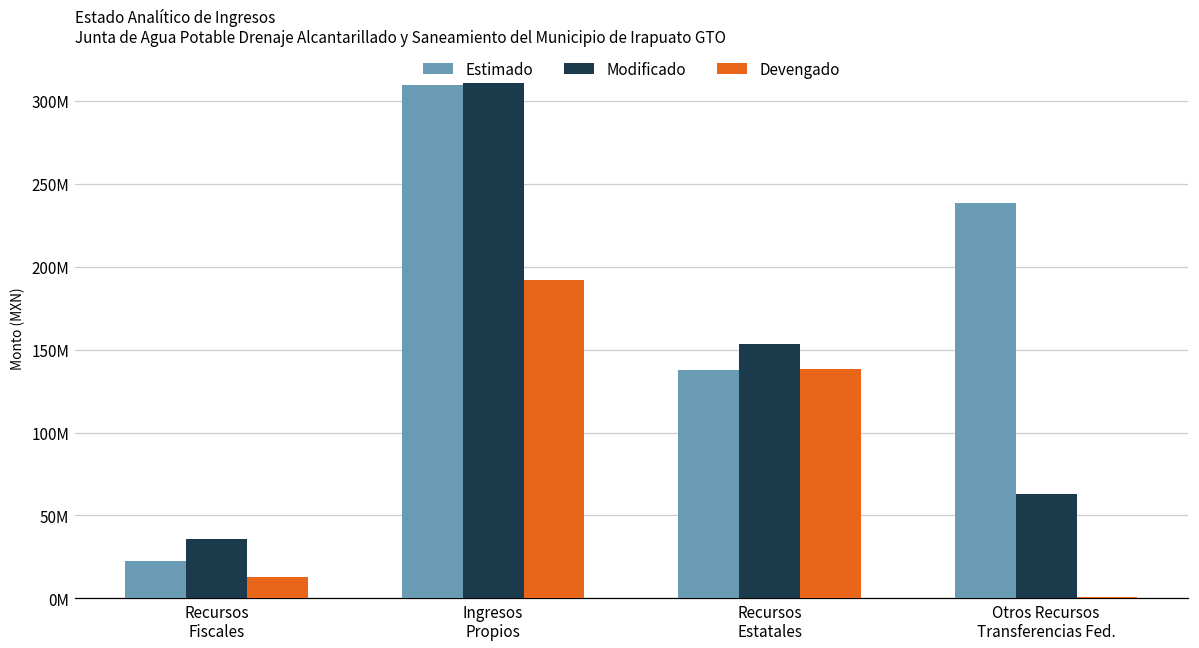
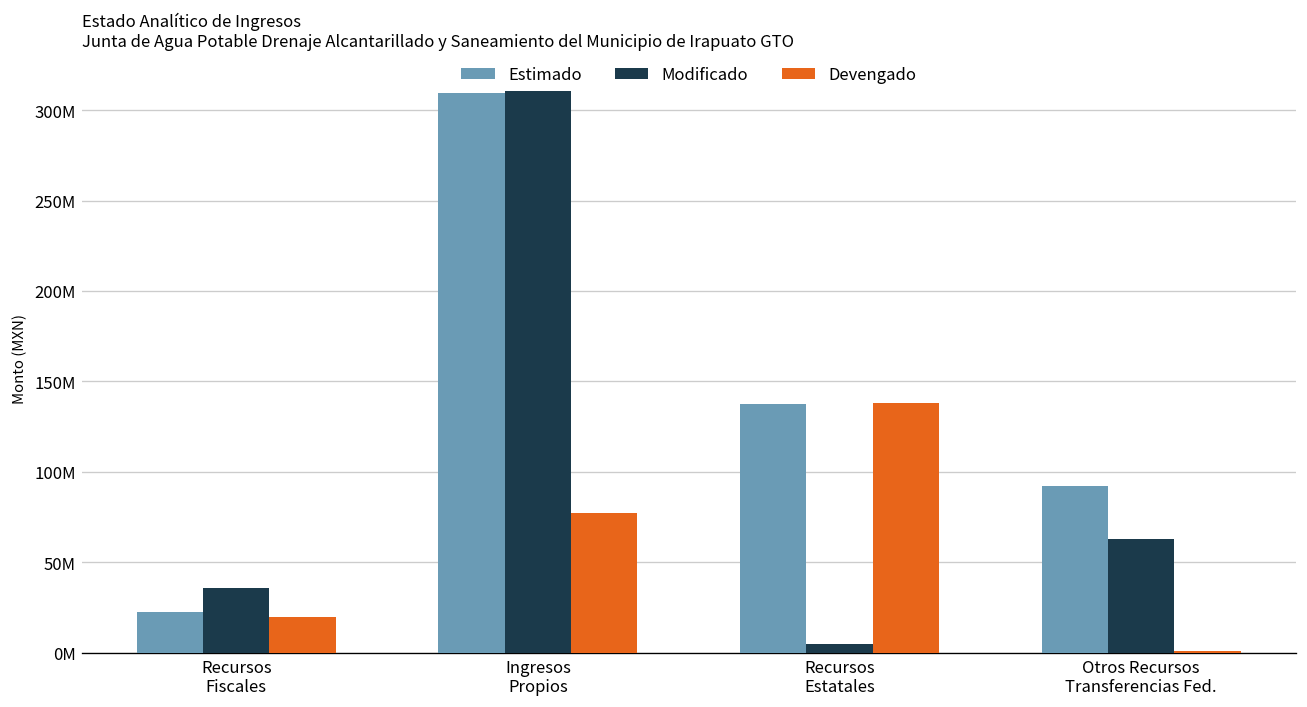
  {
    "Estimado": {
      "Recursos Fiscales": 23000000,
      "Ingresos Propios": 309000000,
      "Recursos Estatales": 138000000,
-     "Otros Recursos Transferencias Fed.": 239000000
+     "Otros Recursos Transferencias Fed.": 92000000
    },
    "Modificado": {
      "Recursos Fiscales": 36000000,
      "Ingresos Propios": 310000000,
-     "Recursos Estatales": 153000000,
+     "Recursos Estatales": 5000000,
      "Otros Recursos Transferencias Fed.": 63000000
    },
    "Devengado": {
-     "Recursos Fiscales": 13000000,
-     "Ingresos Propios": 192000000,
+     "Recursos Fiscales": 20000000,
+     "Ingresos Propios": 78000000,
      "Recursos Estatales": 138000000
    }
  }
